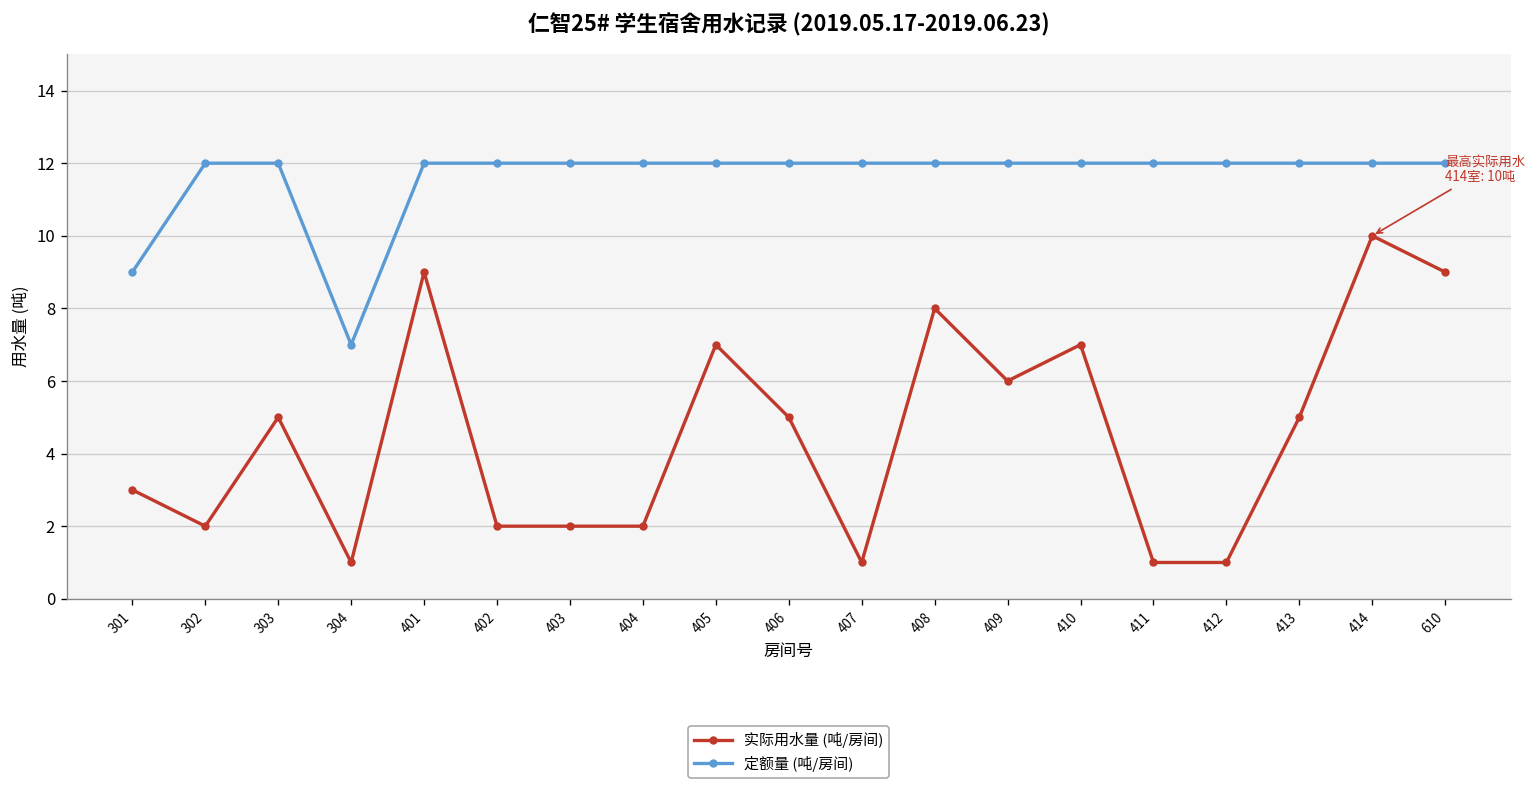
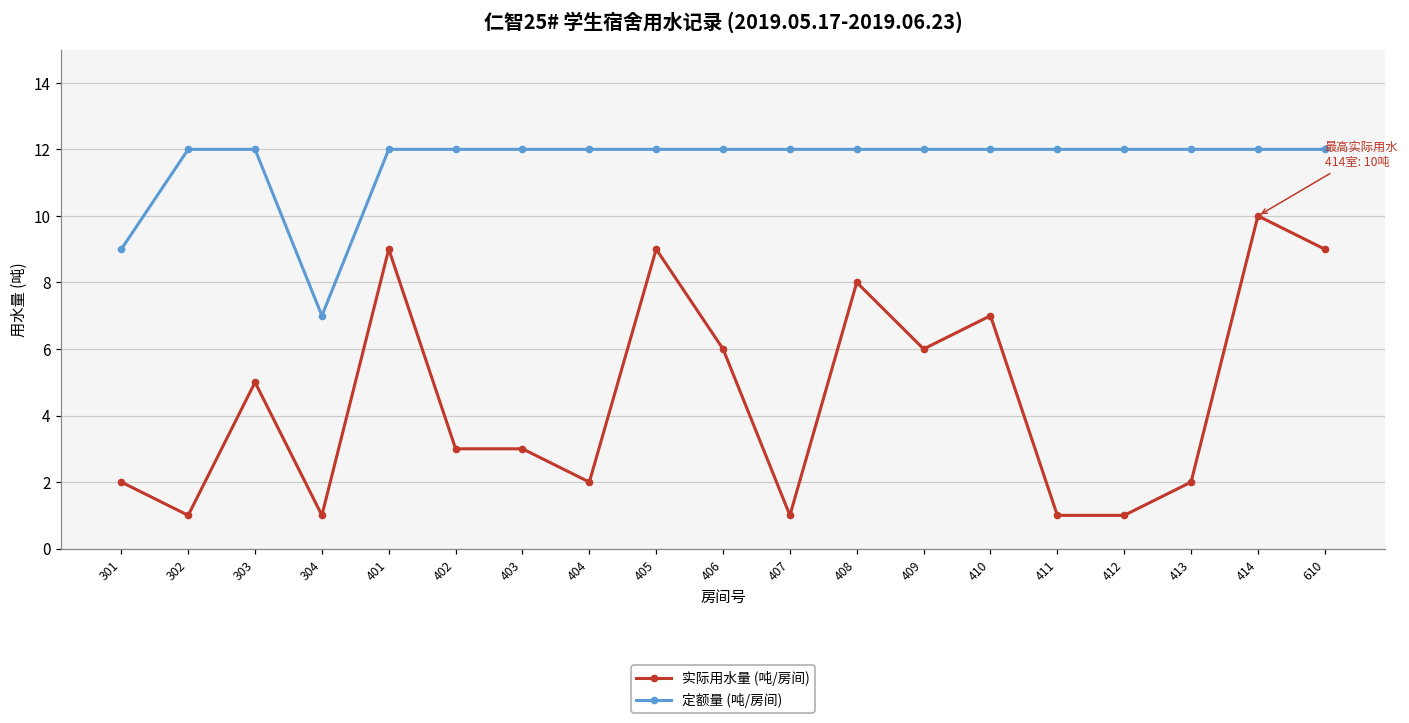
  {
    "实际用水量 (吨/房间)": {
-     "301": 3,
-     "302": 2,
+     "301": 2,
+     "302": 1,
      "303": 5,
      "304": 1,
      "401": 9,
-     "402": 2,
-     "403": 2,
+     "402": 3,
+     "403": 3,
      "404": 2,
-     "405": 7,
-     "406": 5,
+     "405": 9,
+     "406": 6,
      "407": 1,
      "408": 8,
      "409": 6,
      "410": 7,
      "411": 1,
      "412": 1,
-     "413": 5,
+     "413": 2,
      "414": 10,
      "610": 9
    },
    "定额量 (吨/房间)": {
      "301": 9,
      "302": 12,
      "303": 12,
      "304": 7,
      "401": 12,
      "402": 12,
      "403": 12,
      "404": 12,
      "405": 12,
      "406": 12,
      "407": 12,
      "408": 12,
      "409": 12,
      "410": 12,
      "411": 12,
      "412": 12,
      "413": 12,
      "414": 12
    }
  }
